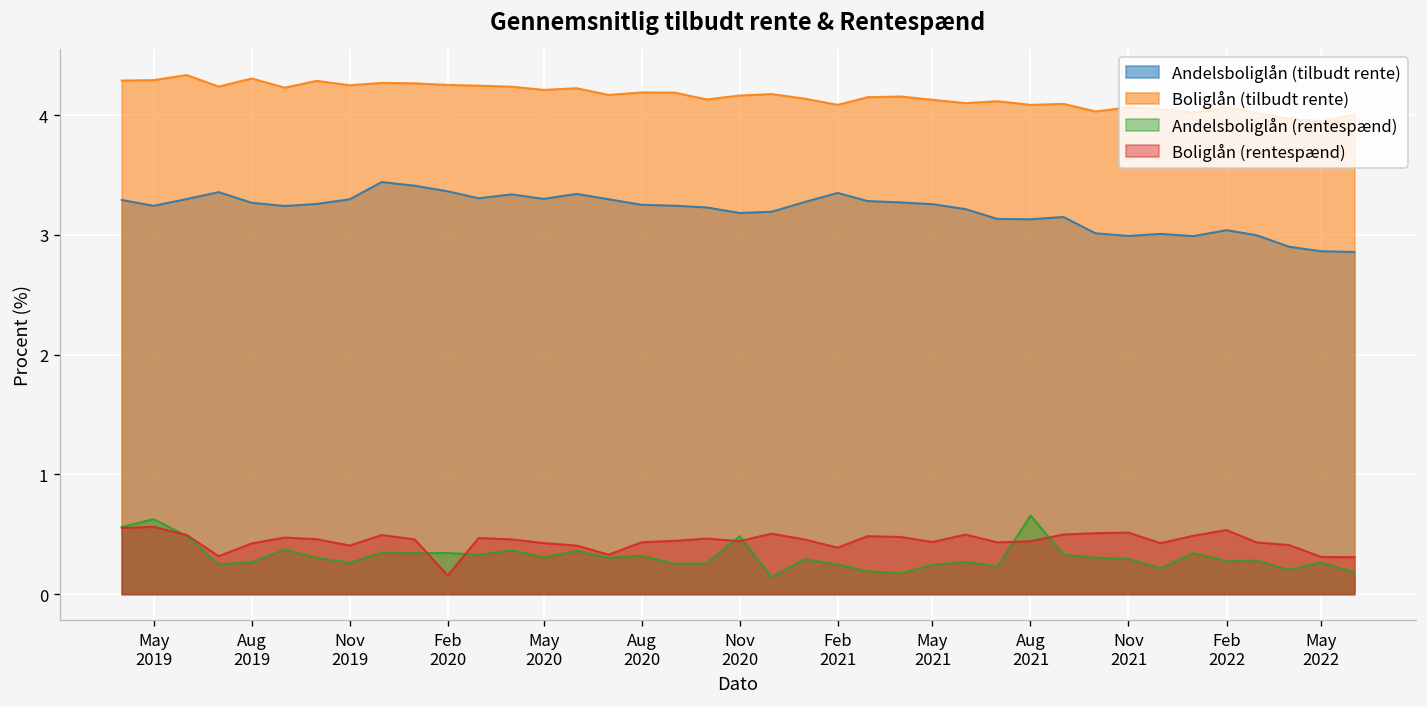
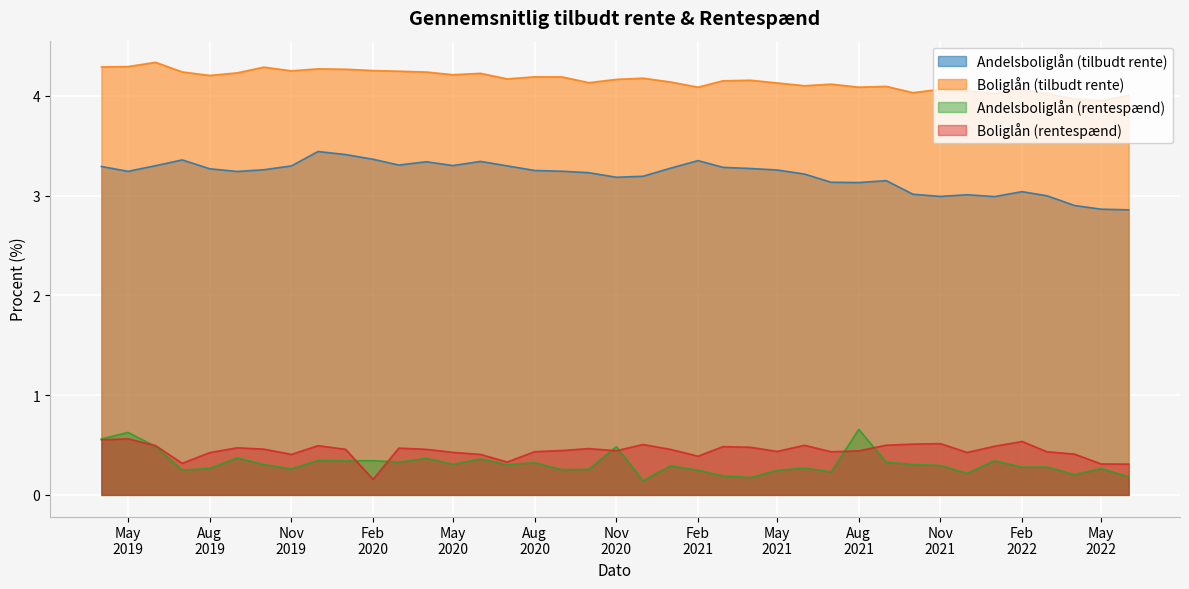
  {
    "Andelsboliglån (tilbudt rente)": {
      "May 2019": 3.2,
      "Aug 2019": 3.3,
      "Nov 2019": 3.3,
      "Feb 2020": 3.4,
      "May 2020": 3.3,
      "Aug 2020": 3.3,
      "Nov 2020": 3.2,
      "Feb 2021": 3.4,
      "May 2021": 3.3,
      "Aug 2021": 3.1,
      "Nov 2021": 3.0,
      "Feb 2022": 3.0,
      "May 2022": 2.9
    },
    "Boliglån (tilbudt rente)": {
      "May 2019": 4.3,
-     "Aug 2019": 4.3,
+     "Aug 2019": 4.2,
      "Nov 2019": 4.3,
      "Feb 2020": 4.3,
      "May 2020": 4.2,
      "Aug 2020": 4.2,
      "Nov 2020": 4.2,
      "Feb 2021": 4.1,
      "May 2021": 4.1,
      "Aug 2021": 4.1
    },
    "Andelsboliglån (rentespænd)": {
      "May 2019": 0.6,
      "Aug 2019": 0.3,
      "Nov 2019": 0.3,
      "Feb 2020": 0.3,
      "May 2020": 0.3,
      "Aug 2020": 0.3,
      "Nov 2020": 0.5,
      "Feb 2021": 0.2,
      "May 2021": 0.2,
      "Aug 2021": 0.7,
      "Nov 2021": 0.3,
      "Feb 2022": 0.3,
      "May 2022": 0.3
    },
    "Boliglån (rentespænd)": {
      "May 2019": 0.6,
      "Aug 2019": 0.4,
      "Nov 2019": 0.4,
      "Feb 2020": 0.2,
      "May 2020": 0.4,
      "Aug 2020": 0.4,
      "Nov 2020": 0.4,
      "Feb 2021": 0.4,
      "May 2021": 0.4,
      "Aug 2021": 0.4,
      "Nov 2021": 0.5,
      "Feb 2022": 0.5,
      "May 2022": 0.3
    }
  }
